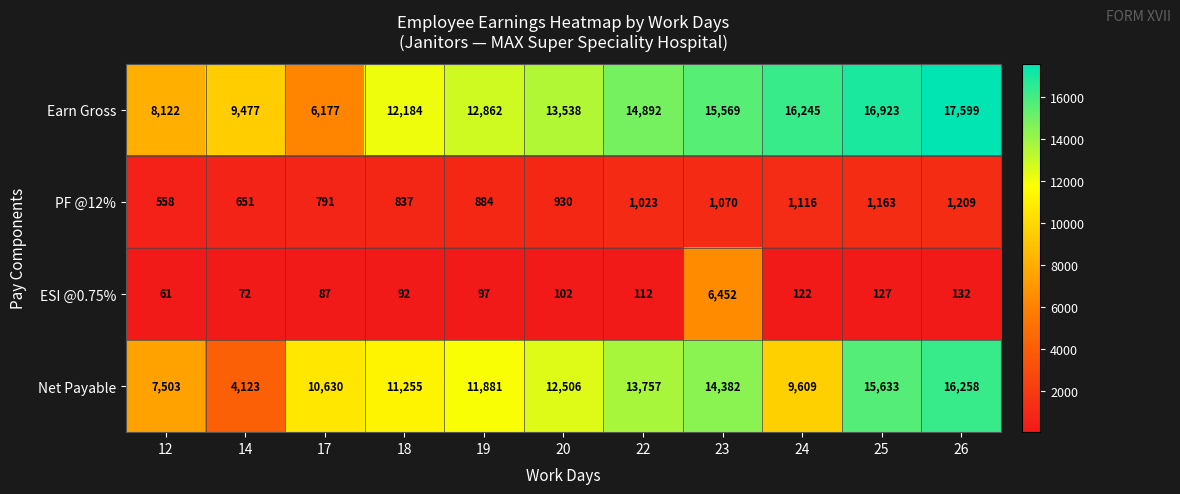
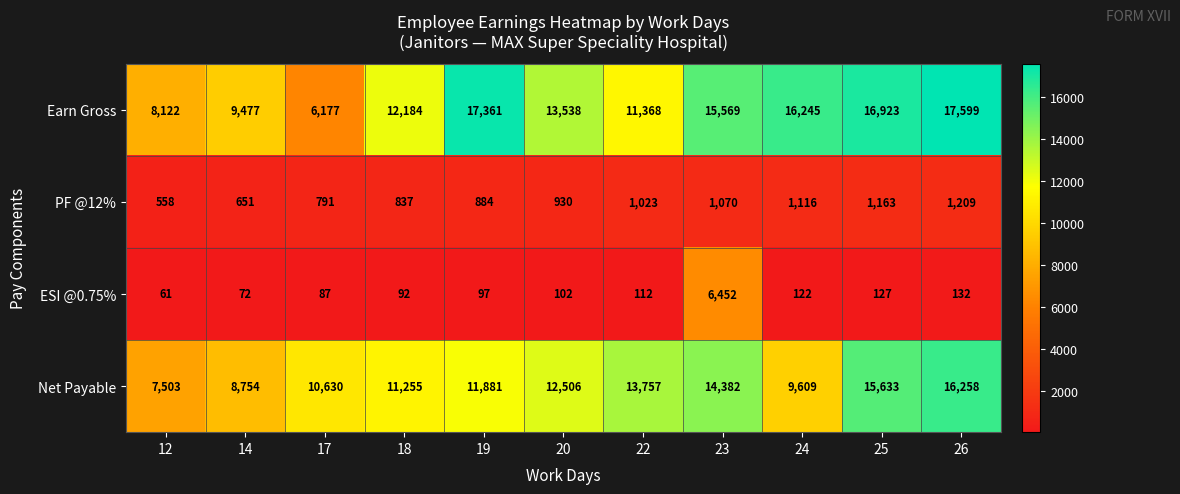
  {
    "Earn Gross": {
      "12": "8,122",
      "14": "9,477",
      "17": "6,177",
      "18": "12,184",
-     "19": "12,862",
+     "19": "17,361",
      "20": "13,538",
-     "22": "14,892",
+     "22": "11,368",
      "23": "15,569",
      "24": "16,245",
      "25": "16,923",
      "26": "17,599"
    },
    "PF @12%": {
      "12": "558",
      "14": "651",
      "17": "791",
      "18": "837",
      "19": "884",
      "20": "930",
      "22": "1,023",
      "23": "1,070",
      "24": "1,116",
      "25": "1,163",
      "26": "1,209"
    },
    "ESI @0.75%": {
      "12": "61",
      "14": "72",
      "17": "87",
      "18": "92",
      "19": "97",
      "20": "102",
      "22": "112",
      "23": "6,452",
      "24": "122",
      "25": "127",
      "26": "132"
    },
    "Net Payable": {
      "12": "7,503",
-     "14": "4,123",
+     "14": "8,754",
      "17": "10,630",
      "18": "11,255",
      "19": "11,881",
      "20": "12,506",
      "22": "13,757",
      "23": "14,382",
      "24": "9,609",
      "25": "15,633",
      "26": "16,258"
    }
  }
